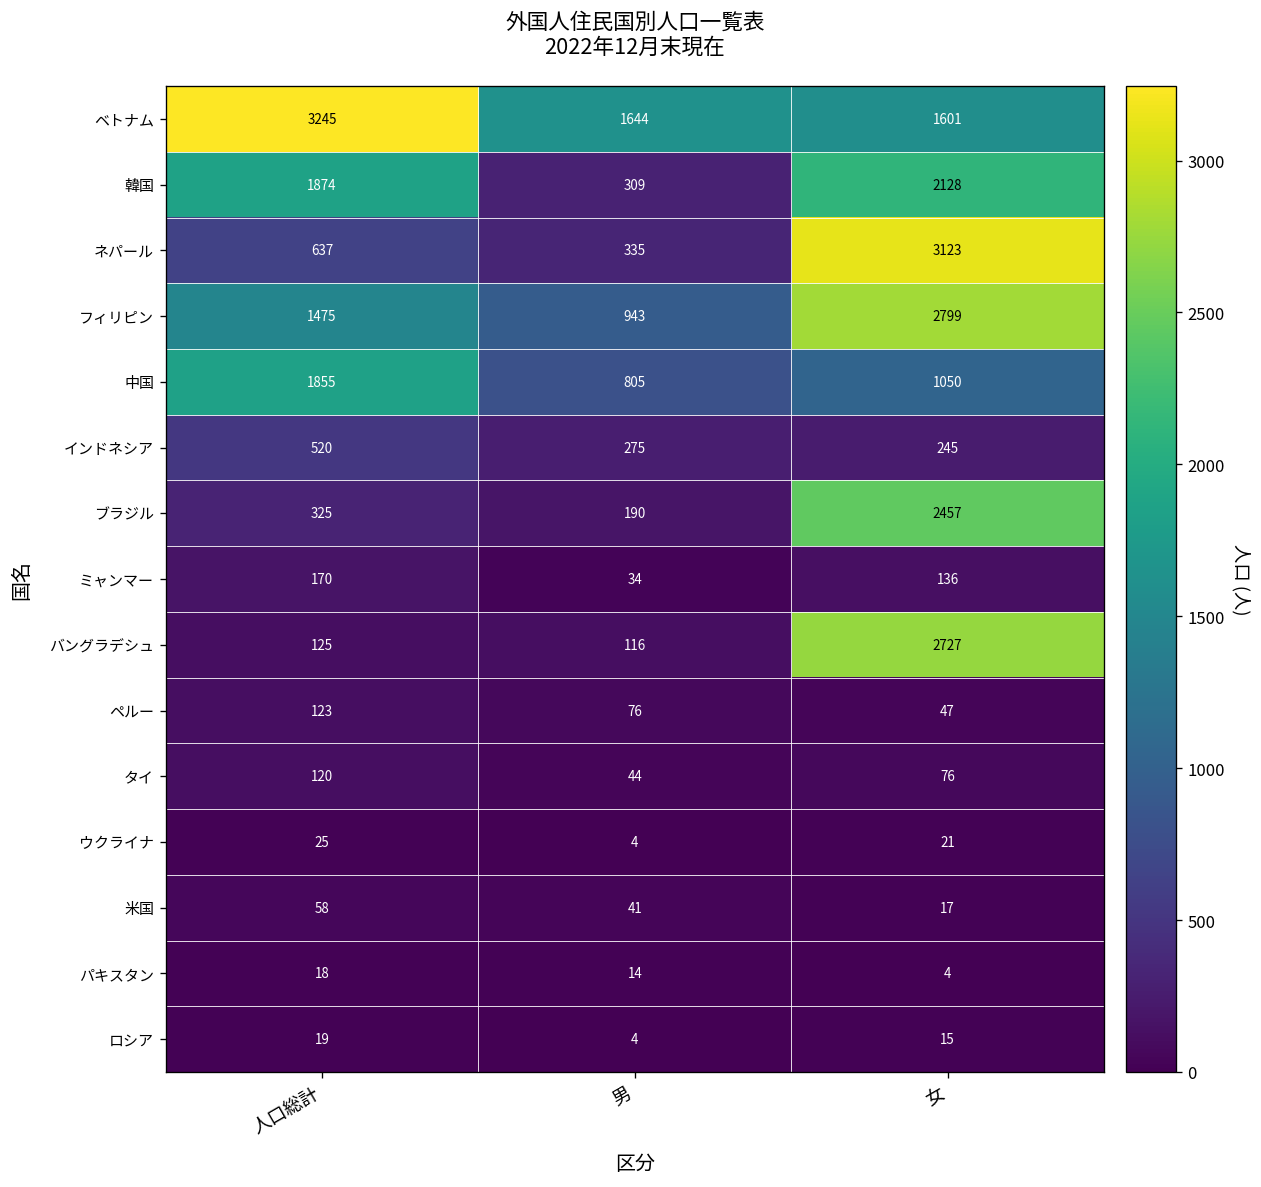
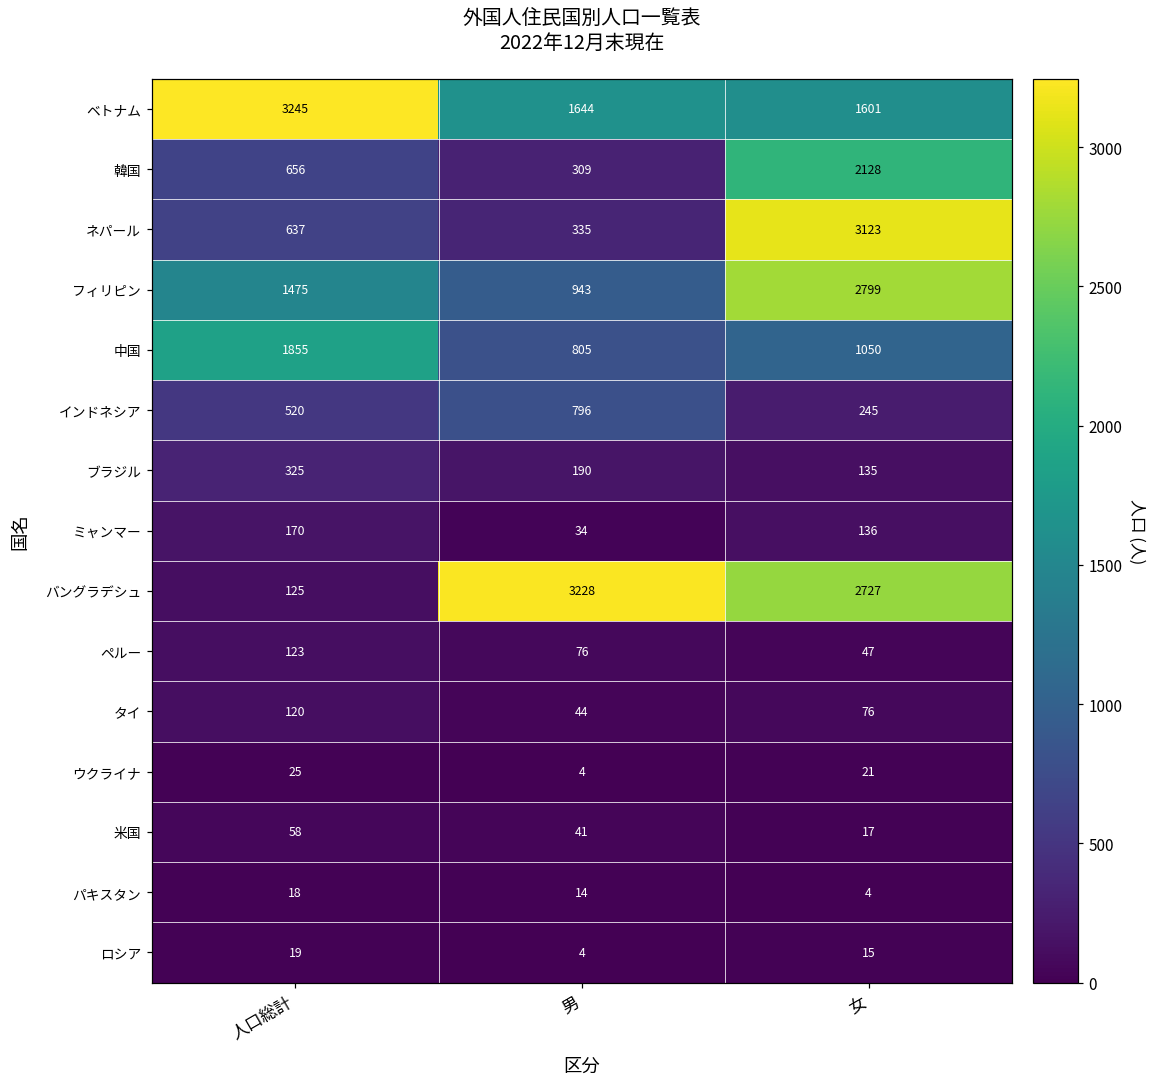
  {
    "ベトナム": {
      "人口総計": 3245,
      "男": 1644,
      "女": 1601
    },
    "韓国": {
-     "人口総計": 1874,
+     "人口総計": 656,
      "男": 309,
      "女": 2128
    },
    "ネパール": {
      "人口総計": 637,
      "男": 335,
      "女": 3123
    },
    "フィリピン": {
      "人口総計": 1475,
      "男": 943,
      "女": 2799
    },
    "中国": {
      "人口総計": 1855,
      "男": 805,
      "女": 1050
    },
    "インドネシア": {
      "人口総計": 520,
-     "男": 275,
+     "男": 796,
      "女": 245
    },
    "ブラジル": {
      "人口総計": 325,
      "男": 190,
-     "女": 2457
+     "女": 135
    },
    "ミャンマー": {
      "人口総計": 170,
      "男": 34,
      "女": 136
    },
    "バングラデシュ": {
      "人口総計": 125,
-     "男": 116,
+     "男": 3228,
      "女": 2727
    },
    "ペルー": {
      "人口総計": 123,
      "男": 76,
      "女": 47
    },
    "タイ": {
      "人口総計": 120,
      "男": 44,
      "女": 76
    },
    "ウクライナ": {
      "人口総計": 25,
      "男": 4,
      "女": 21
    },
    "米国": {
      "人口総計": 58,
      "男": 41,
      "女": 17
    },
    "パキスタン": {
      "人口総計": 18,
      "男": 14,
      "女": 4
    },
    "ロシア": {
      "人口総計": 19,
      "男": 4,
      "女": 15
    }
  }
